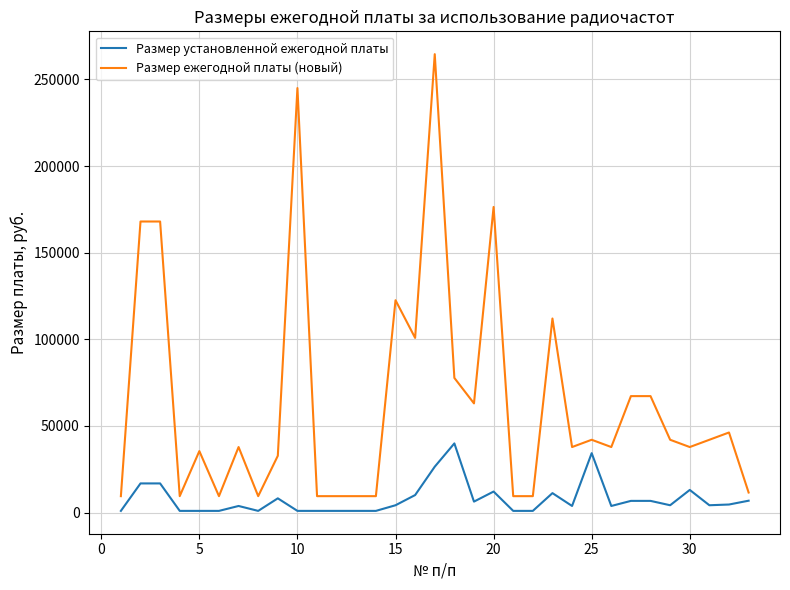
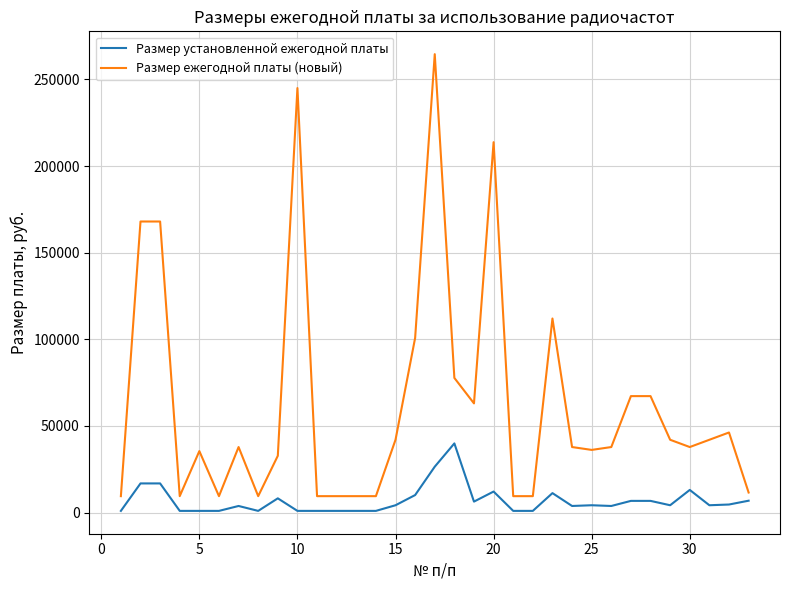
  {
    "Размер установленной ежегодной платы": {
      "5": 1000,
      "10": 1000,
      "15": 4000,
      "20": 12000,
-     "25": 34000,
+     "25": 4000,
      "30": 13000
    },
    "Размер ежегодной платы (новый)": {
      "5": 35000,
      "10": 245000,
-     "15": 123000,
-     "20": 176000,
-     "25": 42000,
+     "15": 42000,
+     "20": 214000,
+     "25": 36000,
      "30": 38000
    }
  }
